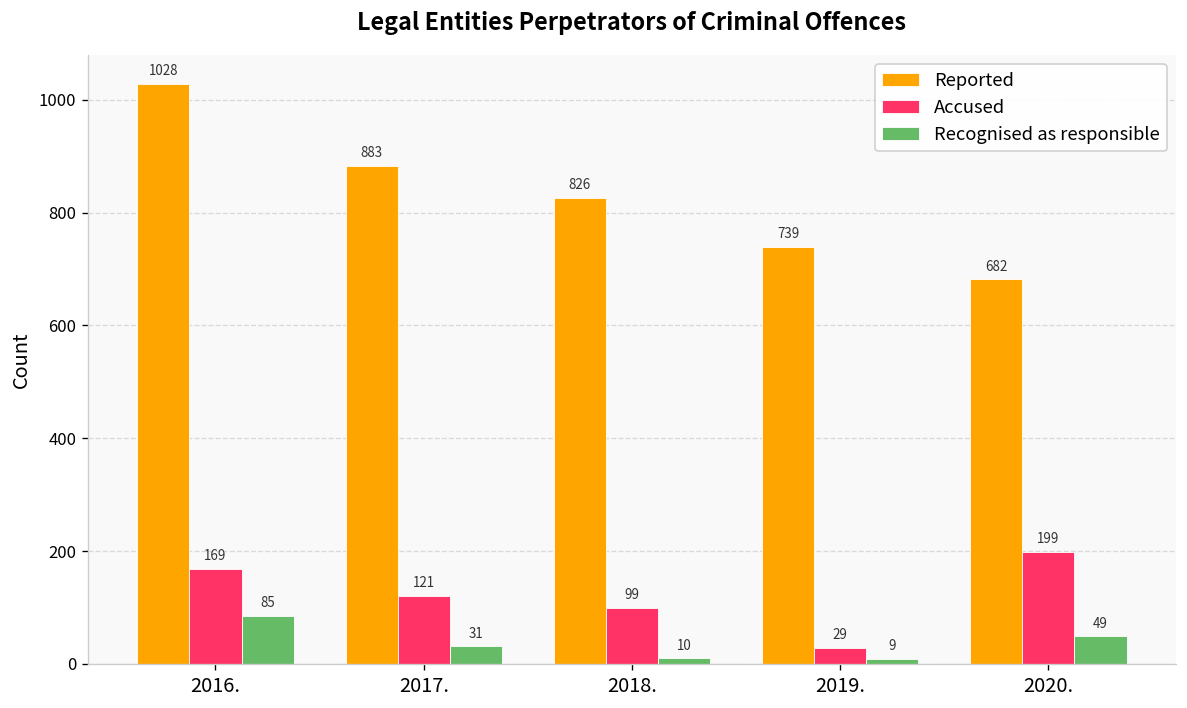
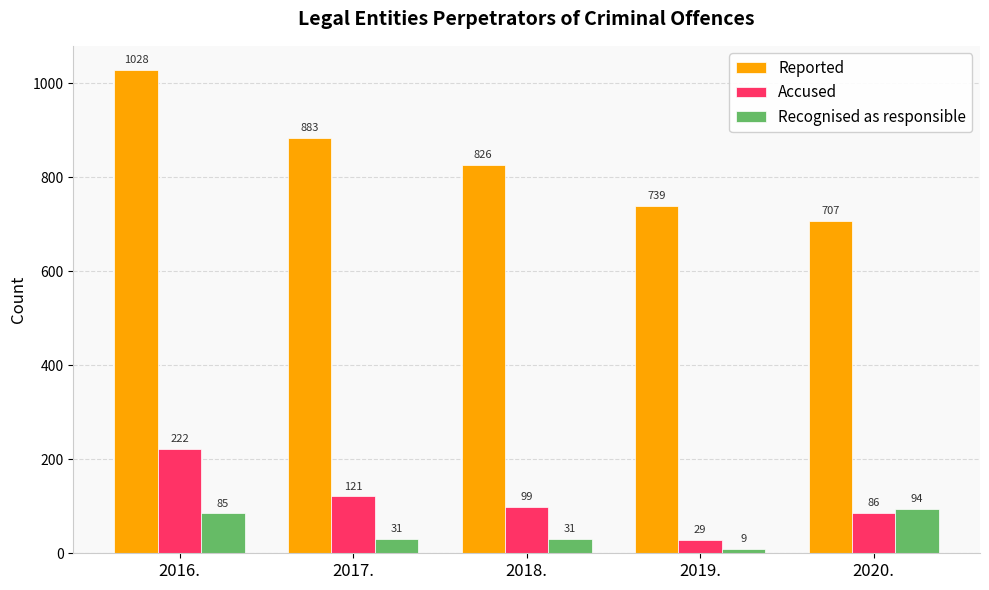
  {
    "Reported": {
      "2016.": 1028,
      "2017.": 883,
      "2018.": 826,
      "2019.": 739,
-     "2020.": 682
+     "2020.": 707
    },
    "Accused": {
-     "2016.": 169,
+     "2016.": 222,
      "2017.": 121,
      "2018.": 99,
      "2019.": 29,
-     "2020.": 199
+     "2020.": 86
    },
    "Recognised as responsible": {
      "2016.": 85,
      "2017.": 31,
-     "2018.": 10,
+     "2018.": 31,
      "2019.": 9,
-     "2020.": 49
+     "2020.": 94
    }
  }
